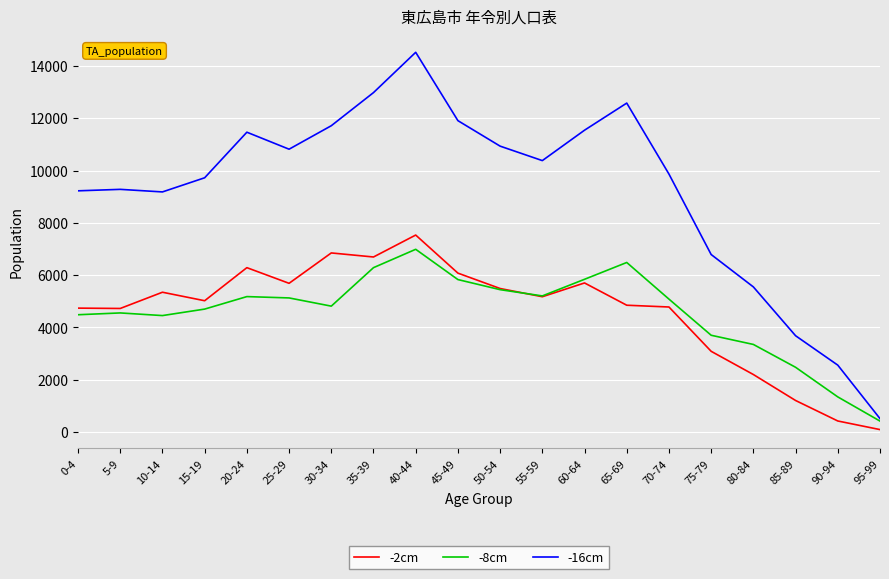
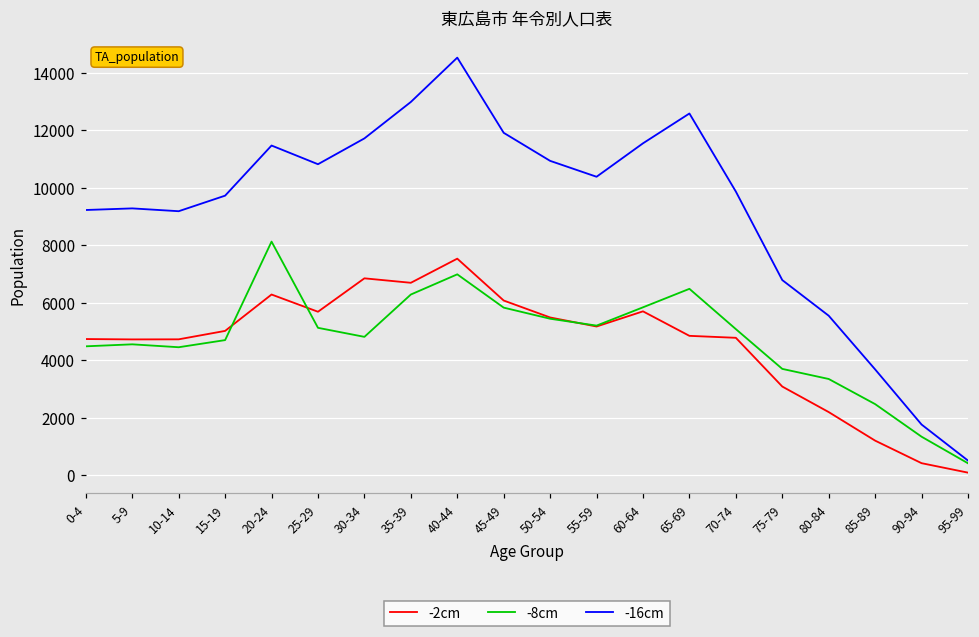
  {
    "-2cm": {
      "0-4": 4700,
      "5-9": 4700,
-     "10-14": 5300,
+     "10-14": 4700,
      "15-19": 5000,
      "20-24": 6300,
      "25-29": 5700,
      "30-34": 6900,
      "35-39": 6700,
      "40-44": 7500,
      "45-49": 6100,
      "60-64": 5700,
      "65-69": 4900,
      "70-74": 4800,
      "75-79": 3100,
      "80-84": 2200,
      "85-89": 1200,
      "90-94": 400,
      "95-99": 100
    },
    "-8cm": {
      "0-4": 4500,
      "5-9": 4600,
      "10-14": 4500,
      "15-19": 4700,
-     "20-24": 5200,
+     "20-24": 8100,
      "25-29": 5100,
      "30-34": 4800,
      "35-39": 6300,
      "40-44": 7000,
      "45-49": 5800,
      "60-64": 5800,
      "65-69": 6500,
      "70-74": 5100,
      "75-79": 3700,
      "80-84": 3400,
      "85-89": 2500,
      "90-94": 1300
    },
    "-16cm": {
      "0-4": 9200,
      "5-9": 9300,
      "10-14": 9200,
      "15-19": 9700,
      "20-24": 11500,
      "25-29": 10800,
      "30-34": 11700,
      "35-39": 13000,
      "40-44": 14500,
      "45-49": 11900,
      "50-54": 10900,
      "55-59": 10400,
      "60-64": 11500,
      "65-69": 12600,
      "70-74": 9900,
      "75-79": 6800,
      "80-84": 5600,
      "85-89": 3700,
-     "90-94": 2600
+     "90-94": 1800
    }
  }
